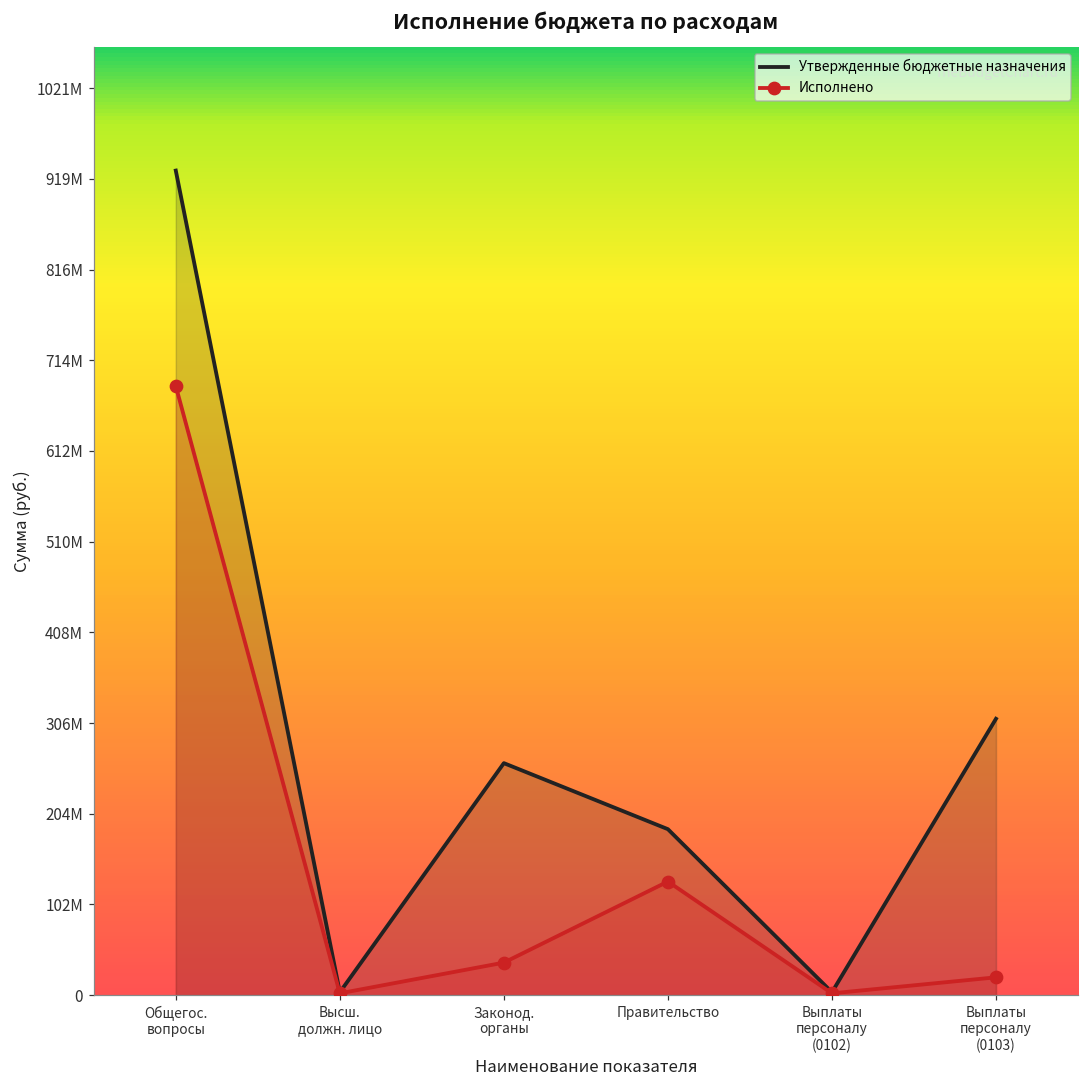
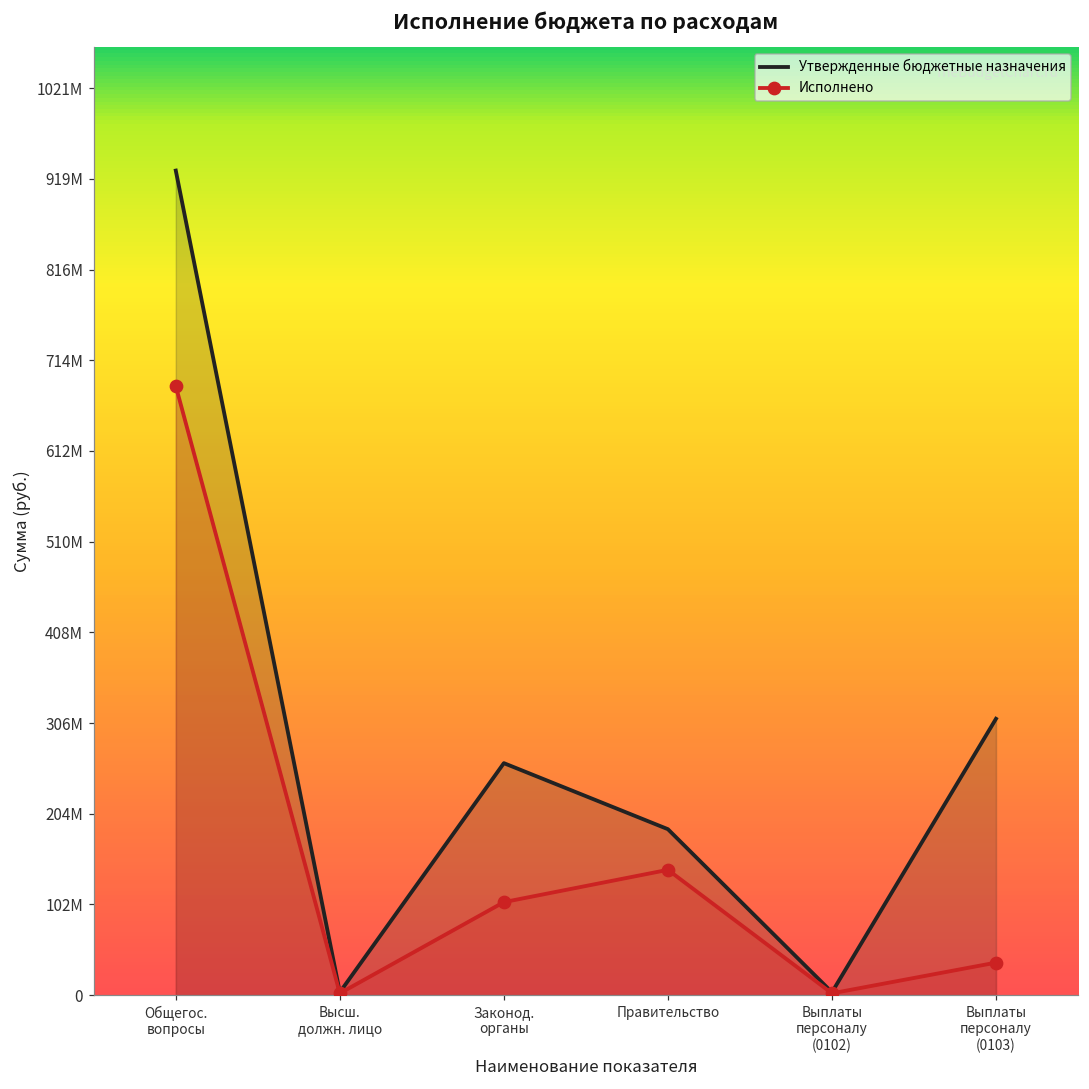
  {
    "Утвержденные бюджетные назначения": {
      "Общегос. вопросы": 930000000,
      "Законод. органы": 260000000,
      "Правительство": 190000000,
      "Выплаты персоналу (0103)": 310000000
    },
    "Исполнено": {
      "Общегос. вопросы": 690000000,
-     "Законод. органы": 40000000,
-     "Правительство": 130000000,
-     "Выплаты персоналу (0103)": 20000000
+     "Законод. органы": 100000000,
+     "Правительство": 140000000,
+     "Выплаты персоналу (0103)": 40000000
    }
  }
